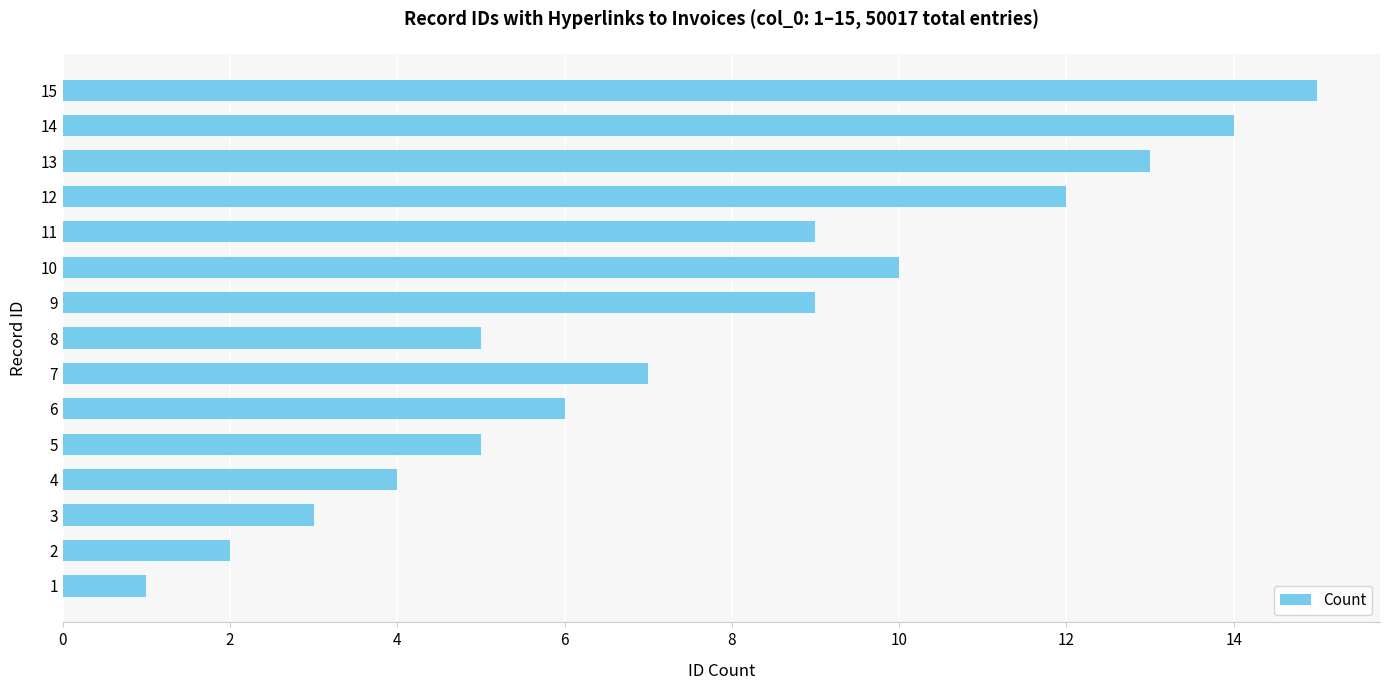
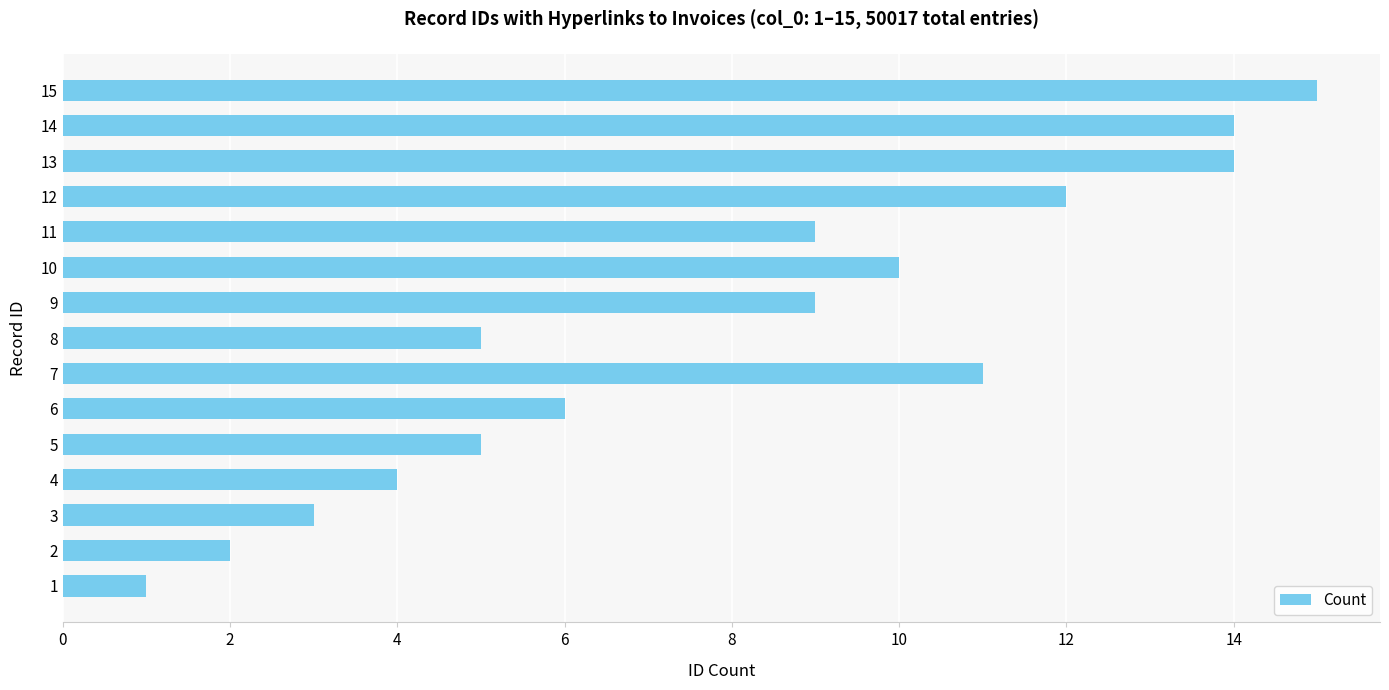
  {
    "15": 15,
    "14": 14,
-   "13": 13,
+   "13": 14,
    "12": 12,
    "11": 9,
    "10": 10,
    "9": 9,
    "8": 5,
-   "7": 7,
+   "7": 11,
    "6": 6,
    "5": 5,
    "4": 4,
    "3": 3,
    "2": 2,
    "1": 1
  }
